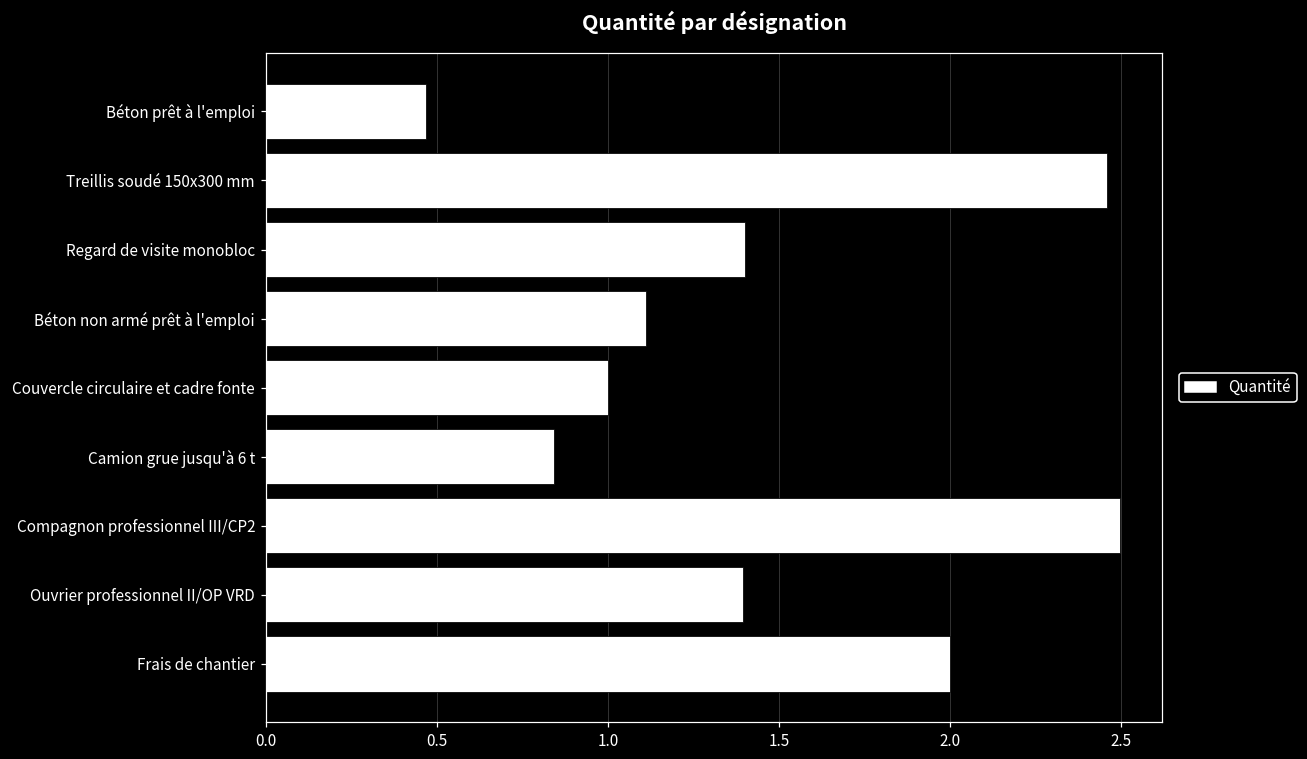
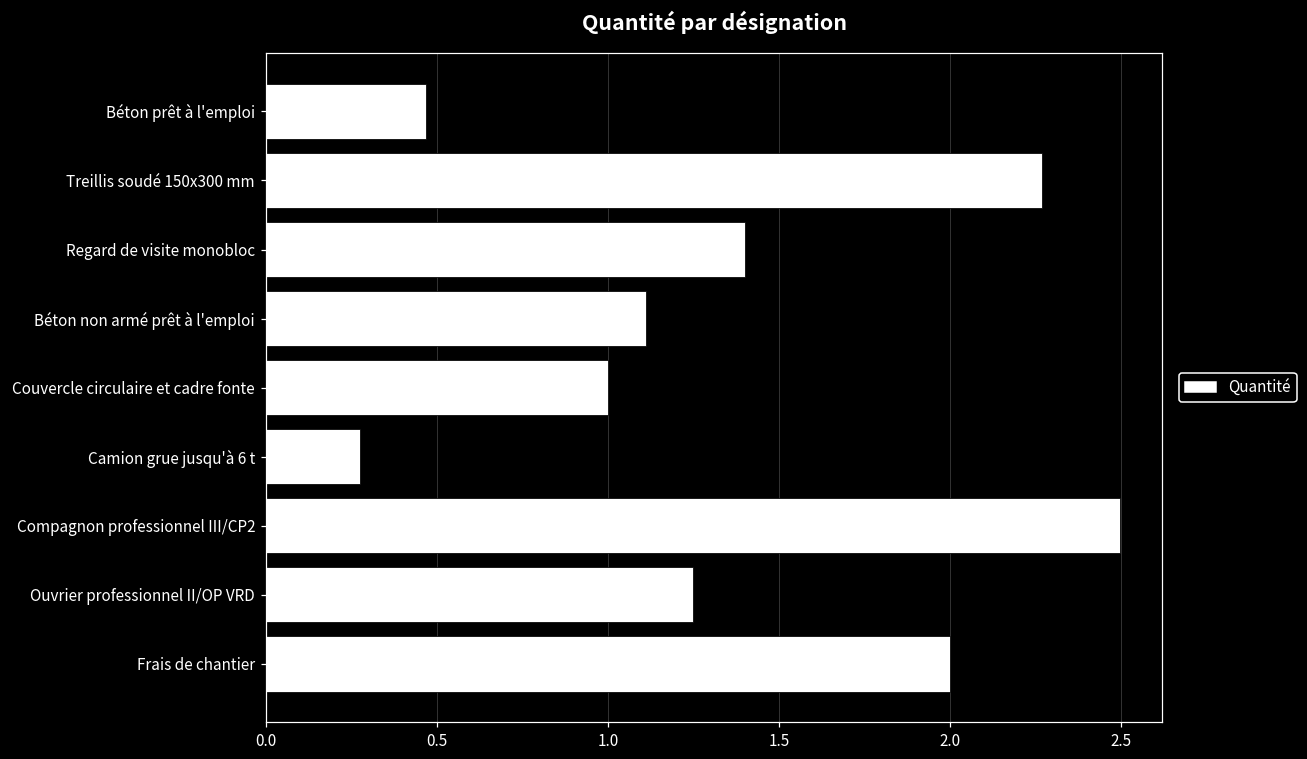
  {
    "Béton prêt à l'emploi": 0.47,
-   "Treillis soudé 150x300 mm": 2.46,
+   "Treillis soudé 150x300 mm": 2.27,
    "Regard de visite monobloc": 1.40,
    "Béton non armé prêt à l'emploi": 1.11,
    "Couvercle circulaire et cadre fonte": 1.00,
-   "Camion grue jusqu'à 6 t": 0.84,
+   "Camion grue jusqu'à 6 t": 0.28,
    "Compagnon professionnel III/CP2": 2.50,
-   "Ouvrier professionnel II/OP VRD": 1.40,
+   "Ouvrier professionnel II/OP VRD": 1.25,
    "Frais de chantier": 2.00
  }
